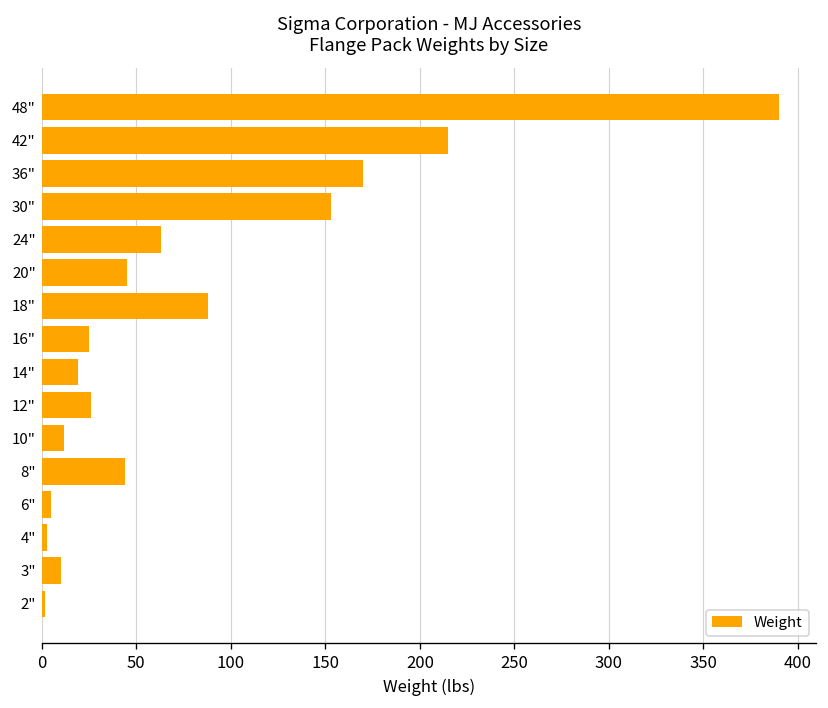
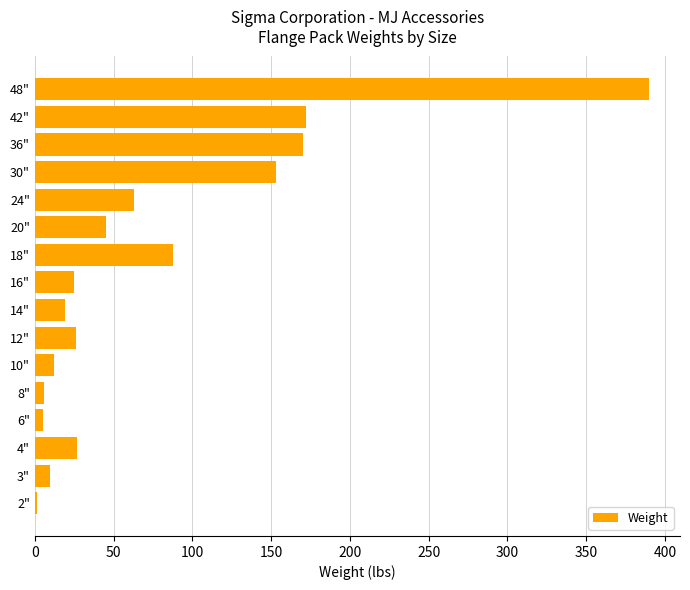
  {
    "48\"": 390,
-   "42\"": 215,
+   "42\"": 172,
    "36\"": 170,
    "30\"": 153,
    "24\"": 63,
    "20\"": 45,
    "18\"": 88,
    "16\"": 25,
    "14\"": 19,
    "12\"": 26,
    "10\"": 12,
-   "8\"": 44,
+   "8\"": 6,
    "6\"": 5,
-   "4\"": 3,
+   "4\"": 27,
    "3\"": 10
  }
